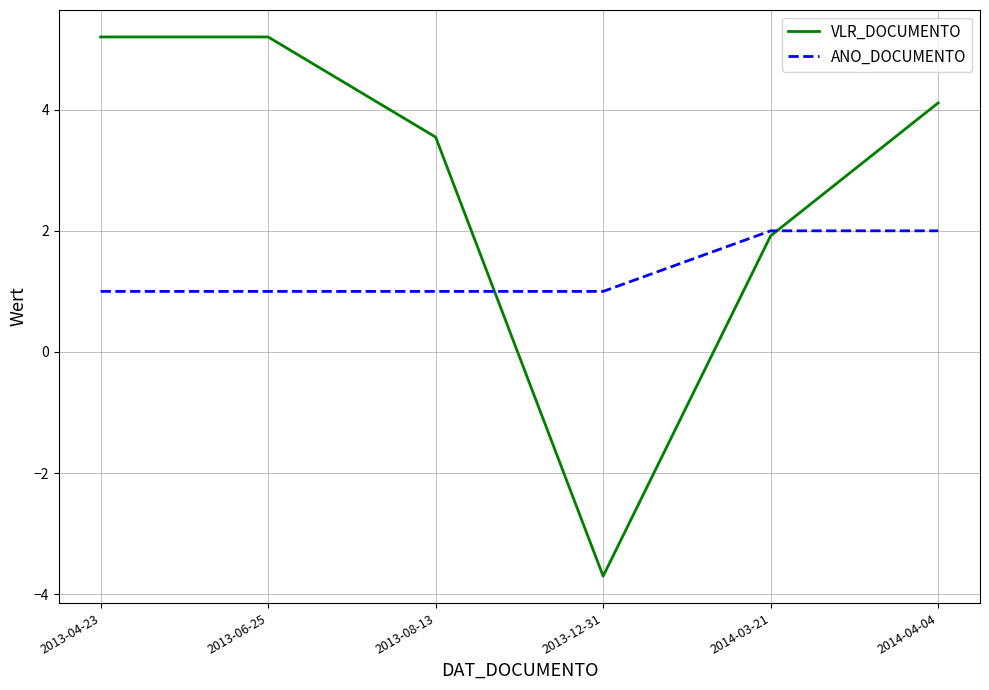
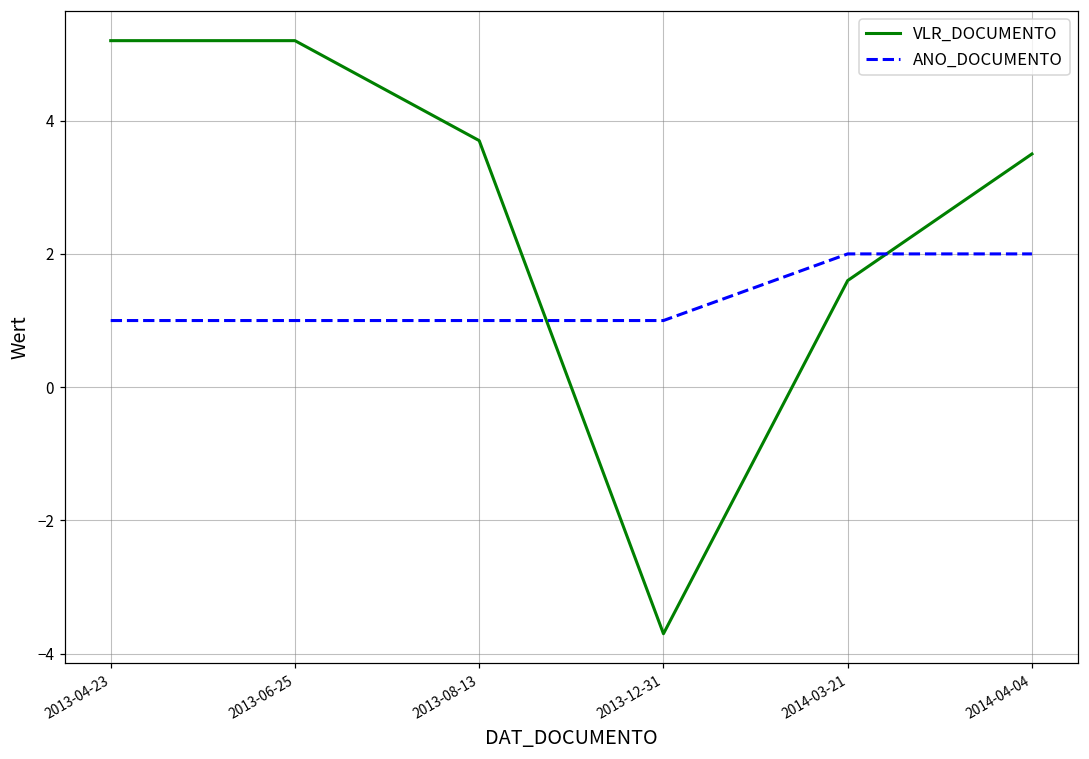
  {
    "VLR_DOCUMENTO": {
      "2013-04-23": 5.2,
      "2013-06-25": 5.2,
-     "2013-08-13": 3.5,
+     "2013-08-13": 3.7,
      "2013-12-31": -3.7,
-     "2014-03-21": 1.9,
-     "2014-04-04": 4.1
+     "2014-03-21": 1.6,
+     "2014-04-04": 3.5
    },
    "ANO_DOCUMENTO": {
      "2013-04-23": 1.0,
      "2013-06-25": 1.0,
      "2013-08-13": 1.0,
      "2013-12-31": 1.0,
      "2014-03-21": 2.0,
      "2014-04-04": 2.0
    }
  }
